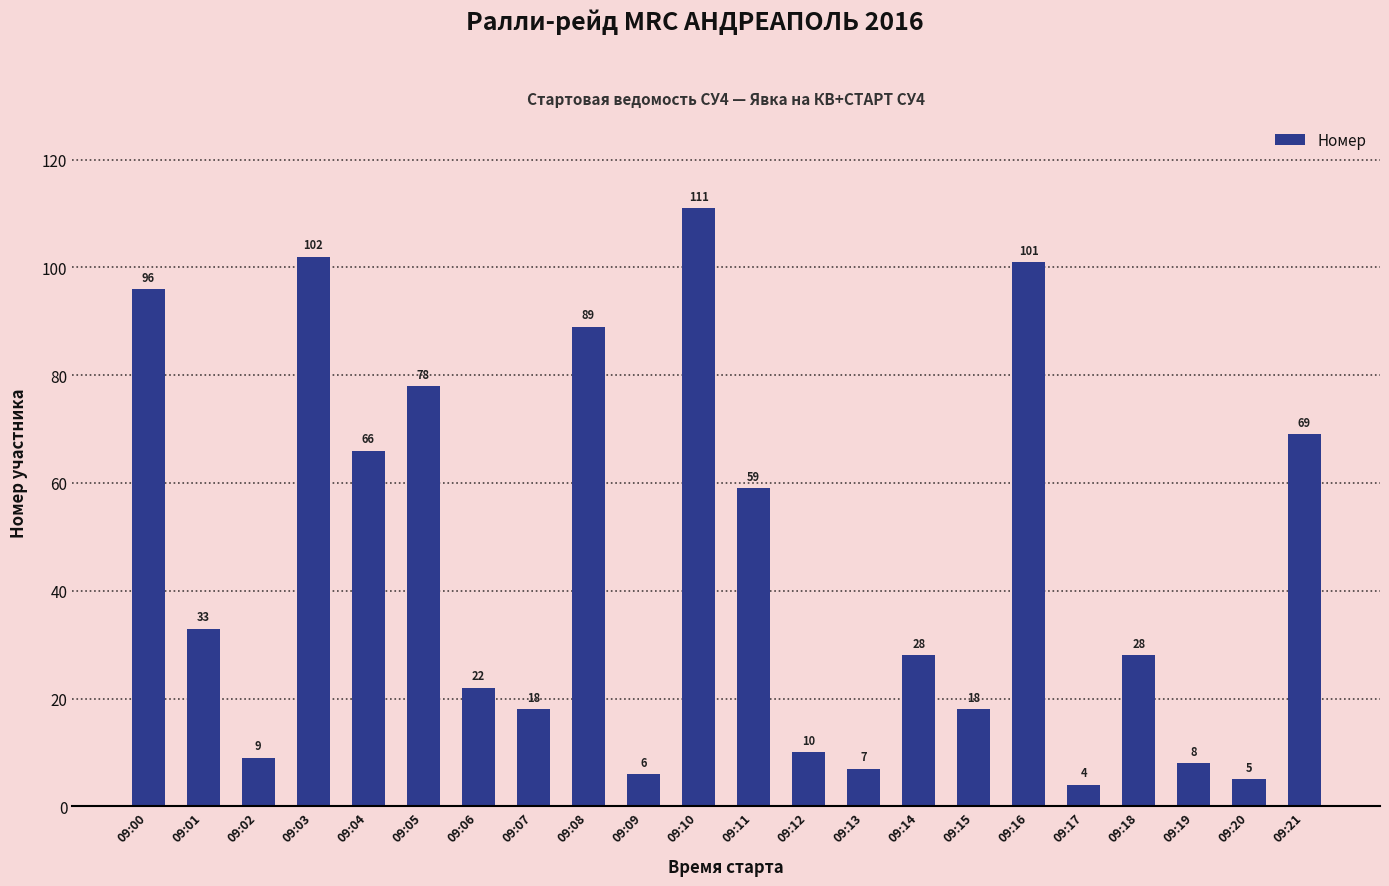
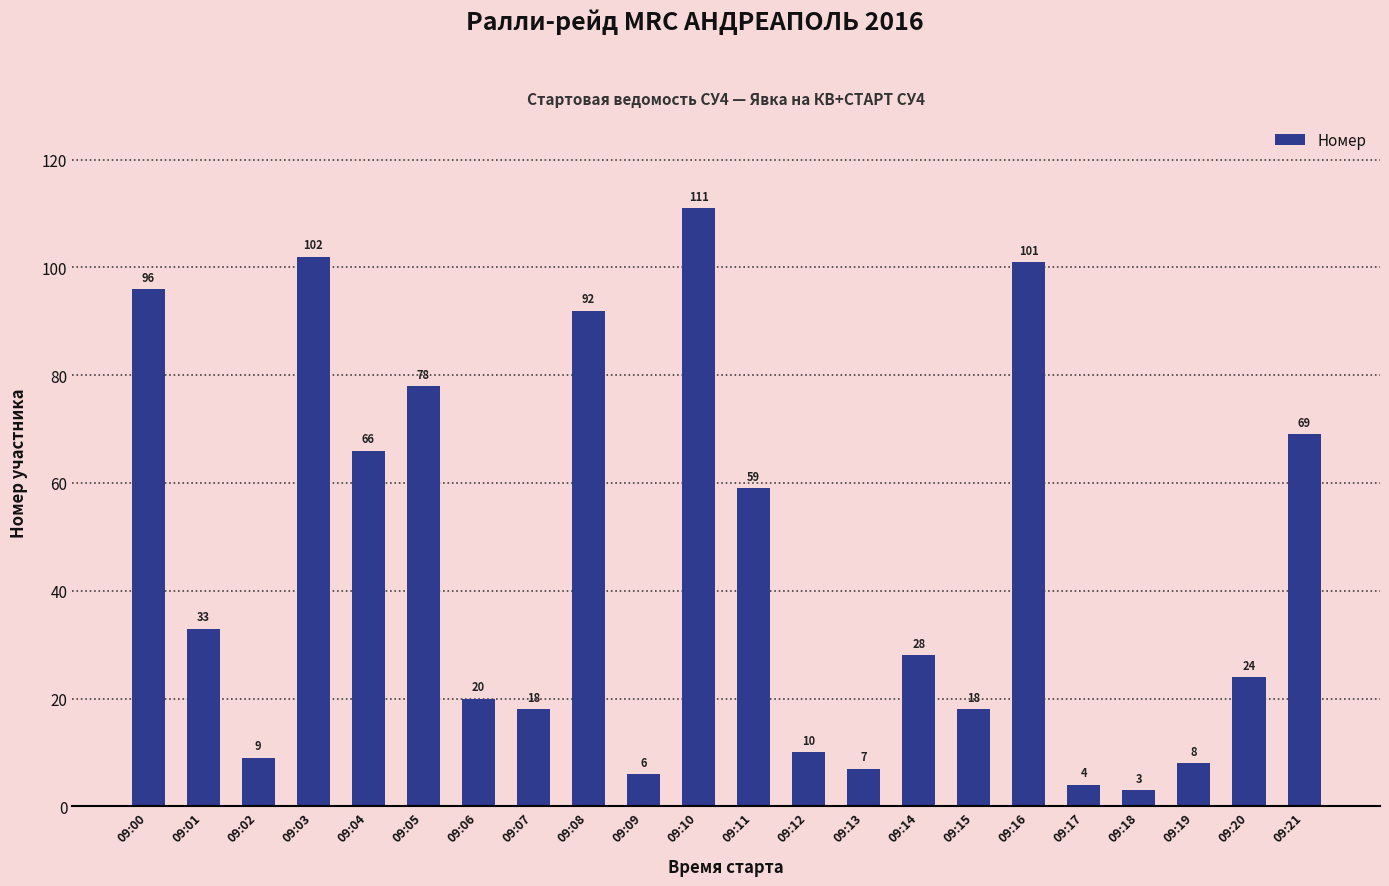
  {
    "09:00": 96,
    "09:01": 33,
    "09:02": 9,
    "09:03": 102,
    "09:04": 66,
    "09:05": 78,
-   "09:06": 22,
+   "09:06": 20,
    "09:07": 18,
-   "09:08": 89,
+   "09:08": 92,
    "09:09": 6,
    "09:10": 111,
    "09:11": 59,
    "09:12": 10,
    "09:13": 7,
    "09:14": 28,
    "09:15": 18,
    "09:16": 101,
    "09:17": 4,
-   "09:18": 28,
+   "09:18": 3,
    "09:19": 8,
-   "09:20": 5,
+   "09:20": 24,
    "09:21": 69
  }
